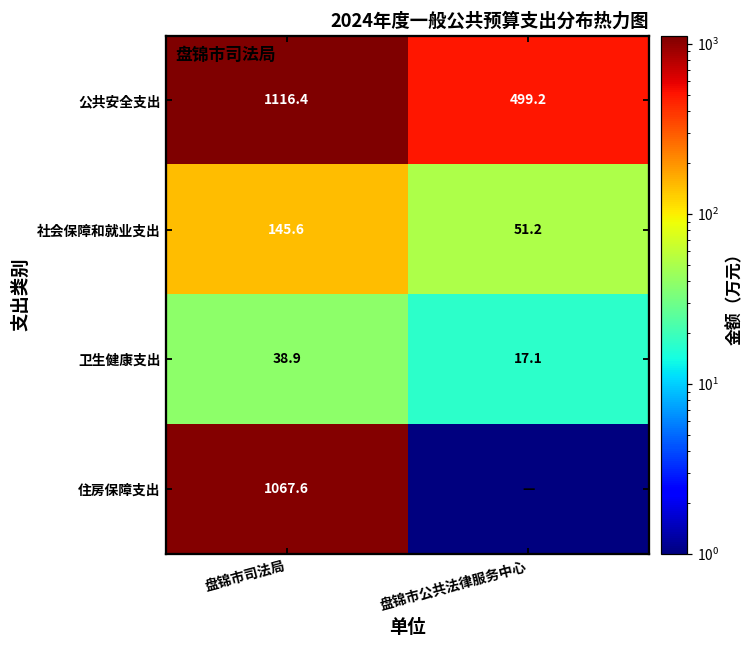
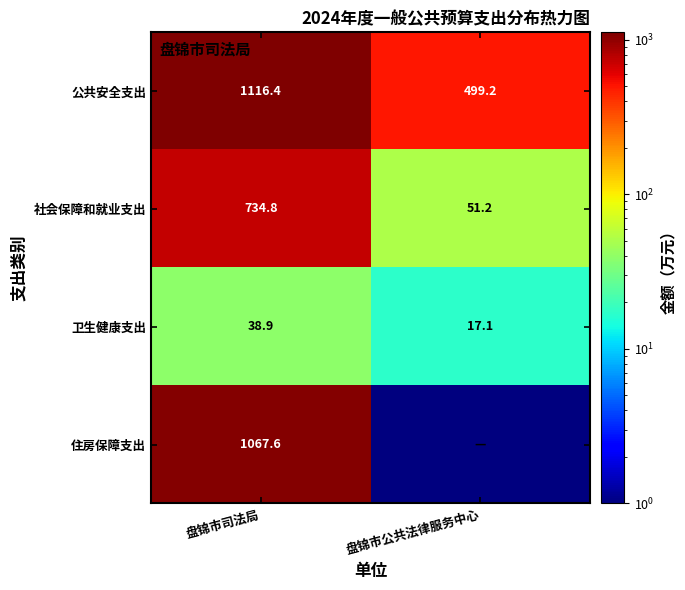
  {
    "公共安全支出": {
      "盘锦市公共法律服务中心": 499.2
    },
    "社会保障和就业支出": {
-     "盘锦市司法局": 145.6,
+     "盘锦市司法局": 734.8,
      "盘锦市公共法律服务中心": 51.2
    },
    "卫生健康支出": {
      "盘锦市司法局": 38.9,
      "盘锦市公共法律服务中心": 17.1
    },
    "住房保障支出": {
      "盘锦市司法局": 1067.6
    }
  }
